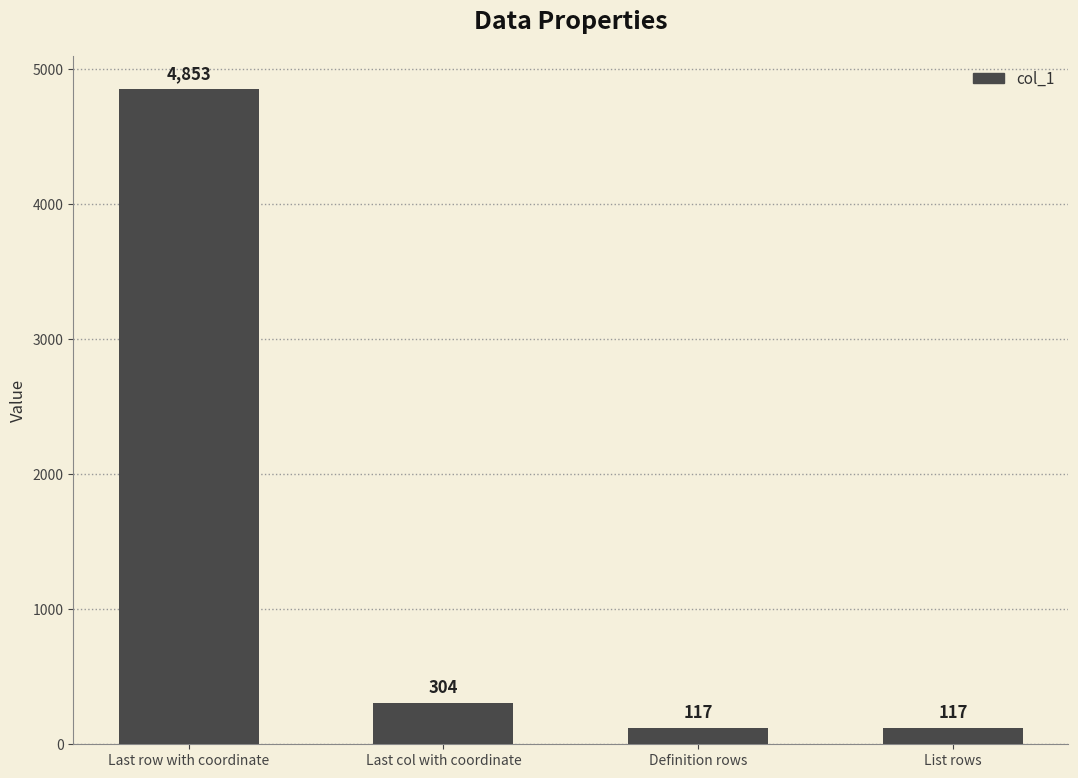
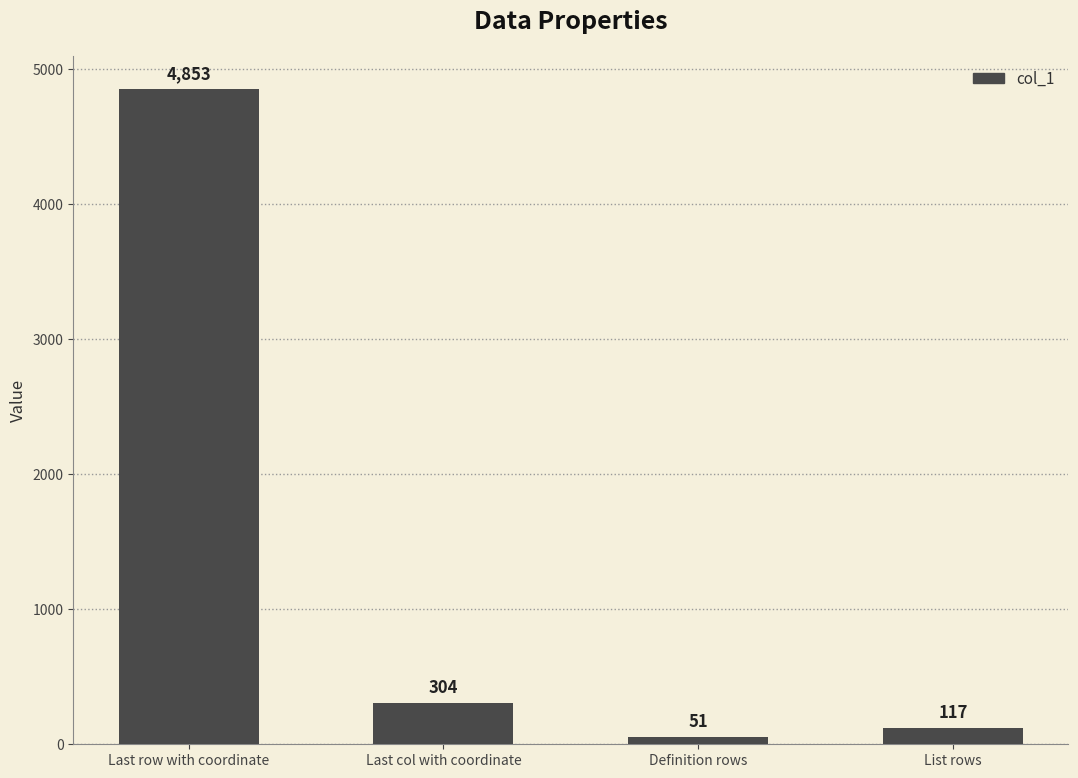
  {
    "Last row with coordinate": "4,853",
    "Last col with coordinate": "304",
-   "Definition rows": "117",
+   "Definition rows": "51",
    "List rows": "117"
  }
